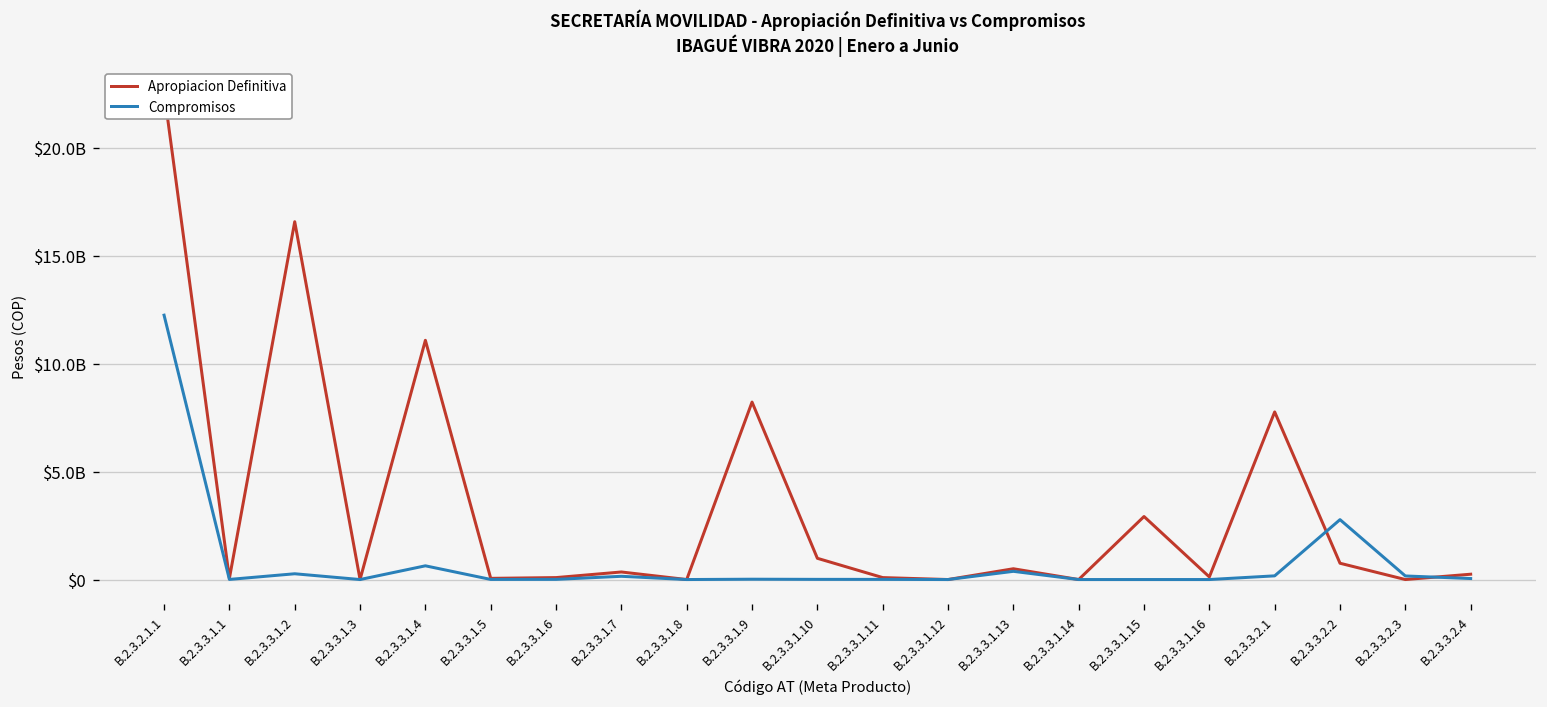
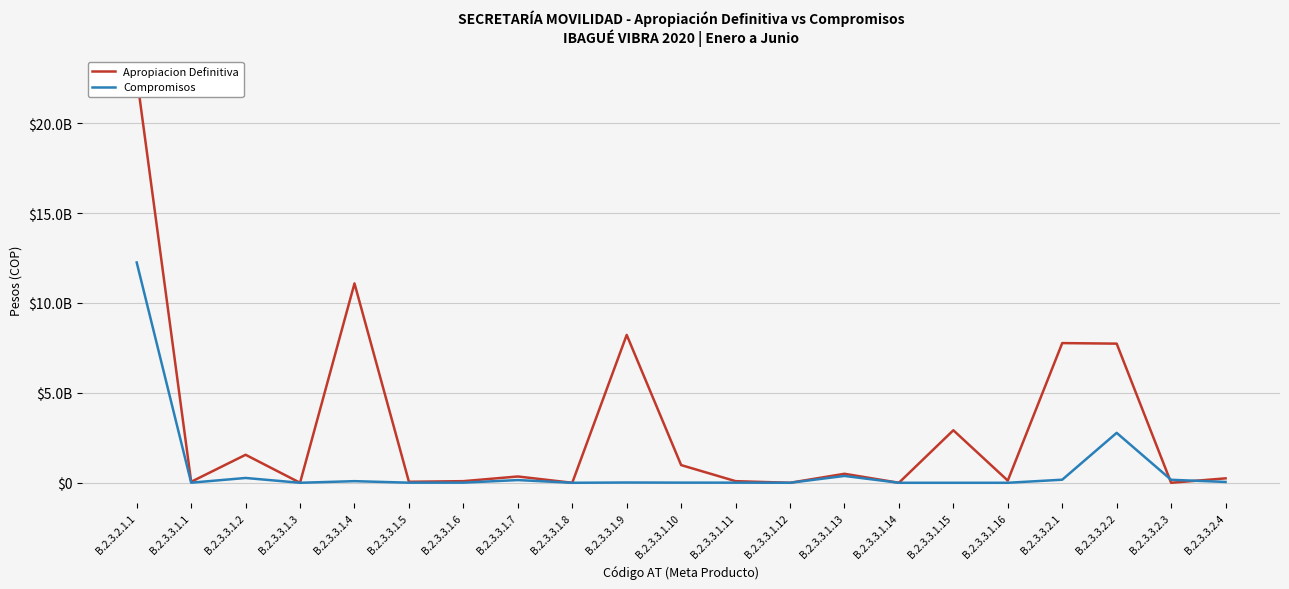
  {
    "Apropiacion Definitiva": {
-     "B.2.3.3.1.2": "$16600000000",
+     "B.2.3.3.1.2": "$1600000000",
      "B.2.3.3.1.4": "$11100000000",
      "B.2.3.3.1.7": "$400000000",
      "B.2.3.3.1.9": "$8200000000",
      "B.2.3.3.1.10": "$1000000000",
      "B.2.3.3.1.15": "$2900000000",
      "B.2.3.3.2.1": "$7800000000",
-     "B.2.3.3.2.2": "$800000000",
+     "B.2.3.3.2.2": "$7700000000",
      "B.2.3.3.2.3": "$0",
      "B.2.3.3.2.4": "$200000000"
    },
    "Compromisos": {
      "B.2.3.2.1.1": "$12200000000",
      "B.2.3.3.1.2": "$300000000",
-     "B.2.3.3.1.4": "$600000000",
+     "B.2.3.3.1.4": "$100000000",
      "B.2.3.3.1.7": "$200000000",
      "B.2.3.3.1.9": "$0",
      "B.2.3.3.1.10": "$0",
      "B.2.3.3.1.15": "$0",
      "B.2.3.3.2.1": "$200000000",
      "B.2.3.3.2.2": "$2800000000",
      "B.2.3.3.2.3": "$200000000",
      "B.2.3.3.2.4": "$0"
    }
  }
